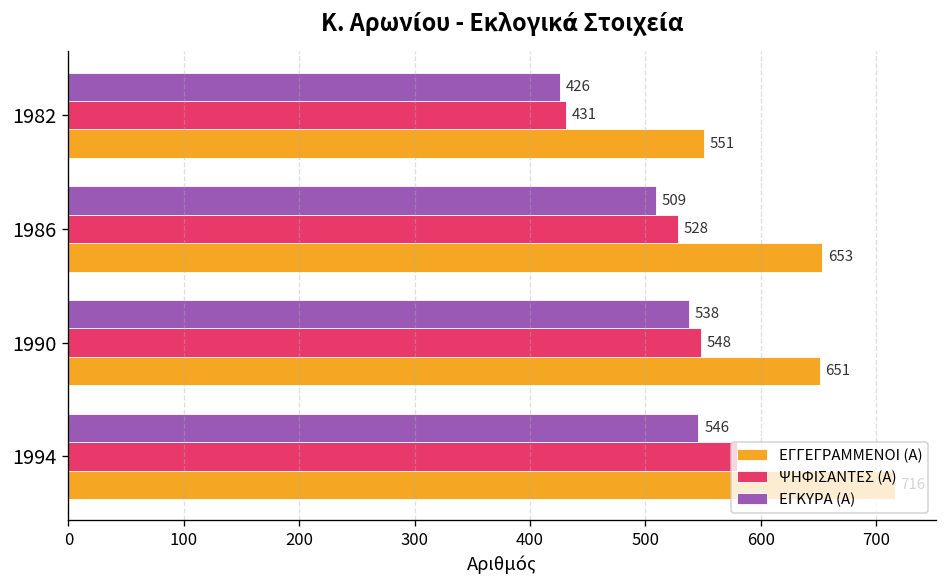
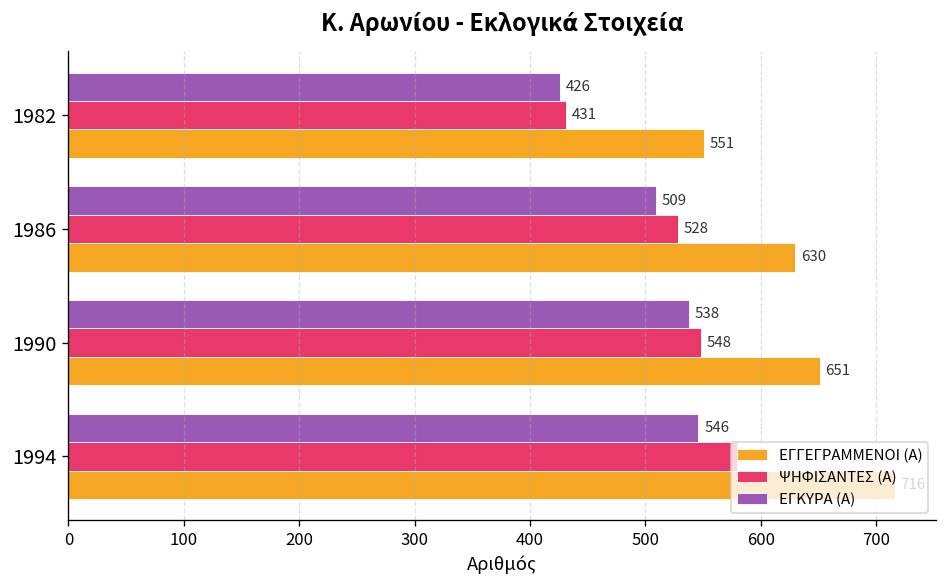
  {
    "ΕΓΓΕΓΡΑΜΜΕΝΟΙ (Α)": {
      "1982": 551,
-     "1986": 653,
+     "1986": 630,
      "1990": 651
    },
    "ΨΗΦΙΣΑΝΤΕΣ (Α)": {
      "1982": 431,
      "1986": 528,
      "1990": 548
    },
    "ΕΓΚΥΡΑ (Α)": {
      "1982": 426,
      "1986": 509,
      "1990": 538,
      "1994": 546
    }
  }
